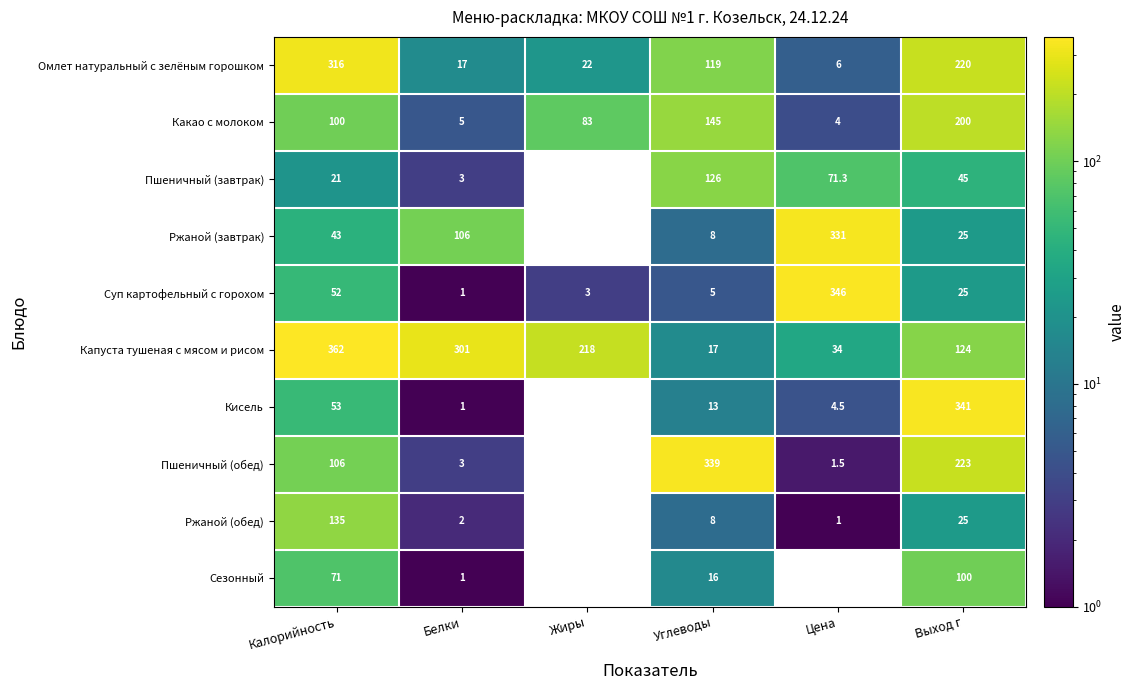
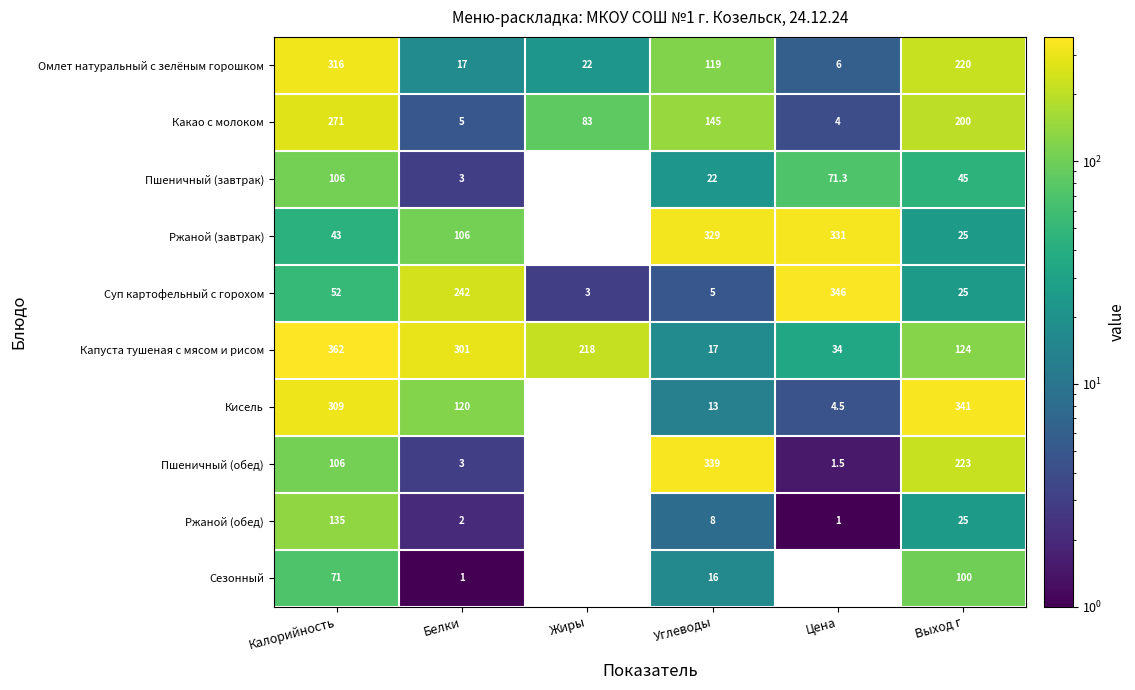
  {
    "Омлет натуральный с зелёным горошком": {
      "Калорийность": 316,
      "Белки": 17,
      "Жиры": 22,
      "Углеводы": 119,
      "Цена": 6,
      "Выход г": 220
    },
    "Какао с молоком": {
-     "Калорийность": 100,
+     "Калорийность": 271,
      "Белки": 5,
      "Жиры": 83,
      "Углеводы": 145,
      "Цена": 4,
      "Выход г": 200
    },
    "Пшеничный (завтрак)": {
-     "Калорийность": 21,
+     "Калорийность": 106,
      "Белки": 3,
-     "Углеводы": 126,
+     "Углеводы": 22,
      "Цена": 71.3,
      "Выход г": 45
    },
    "Ржаной (завтрак)": {
      "Калорийность": 43,
      "Белки": 106,
-     "Углеводы": 8,
+     "Углеводы": 329,
      "Цена": 331,
      "Выход г": 25
    },
    "Суп картофельный с горохом": {
      "Калорийность": 52,
-     "Белки": 1,
+     "Белки": 242,
      "Жиры": 3,
      "Углеводы": 5,
      "Цена": 346,
      "Выход г": 25
    },
    "Капуста тушеная с мясом и рисом": {
      "Калорийность": 362,
      "Белки": 301,
      "Жиры": 218,
      "Углеводы": 17,
      "Цена": 34,
      "Выход г": 124
    },
    "Кисель": {
-     "Калорийность": 53,
-     "Белки": 1,
+     "Калорийность": 309,
+     "Белки": 120,
      "Углеводы": 13,
      "Цена": 4.5,
      "Выход г": 341
    },
    "Пшеничный (обед)": {
      "Калорийность": 106,
      "Белки": 3,
      "Углеводы": 339,
      "Цена": 1.5,
      "Выход г": 223
    },
    "Ржаной (обед)": {
      "Калорийность": 135,
      "Белки": 2,
      "Углеводы": 8,
      "Цена": 1,
      "Выход г": 25
    },
    "Сезонный": {
      "Калорийность": 71,
      "Белки": 1,
      "Углеводы": 16,
      "Выход г": 100
    }
  }
